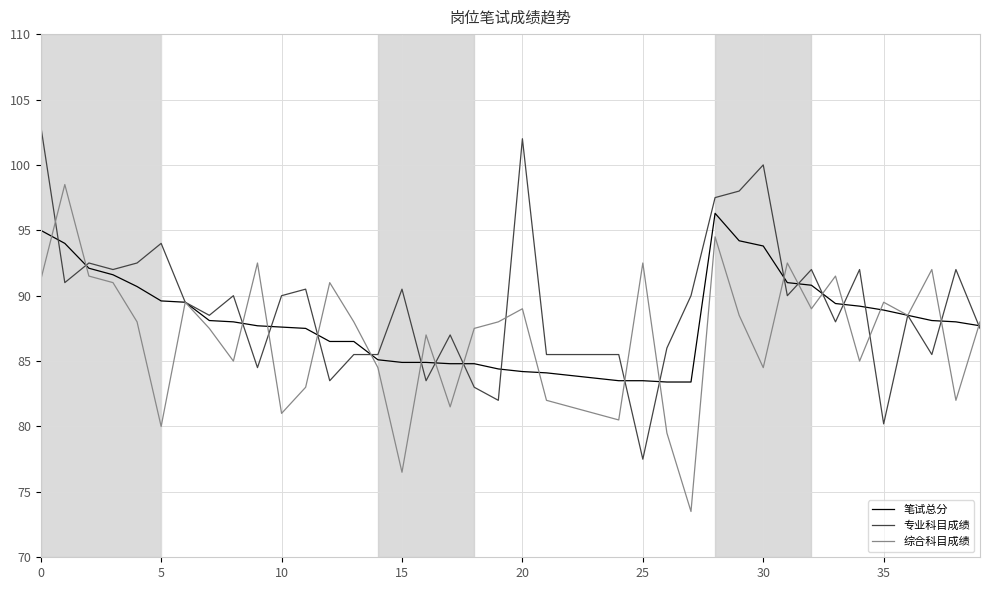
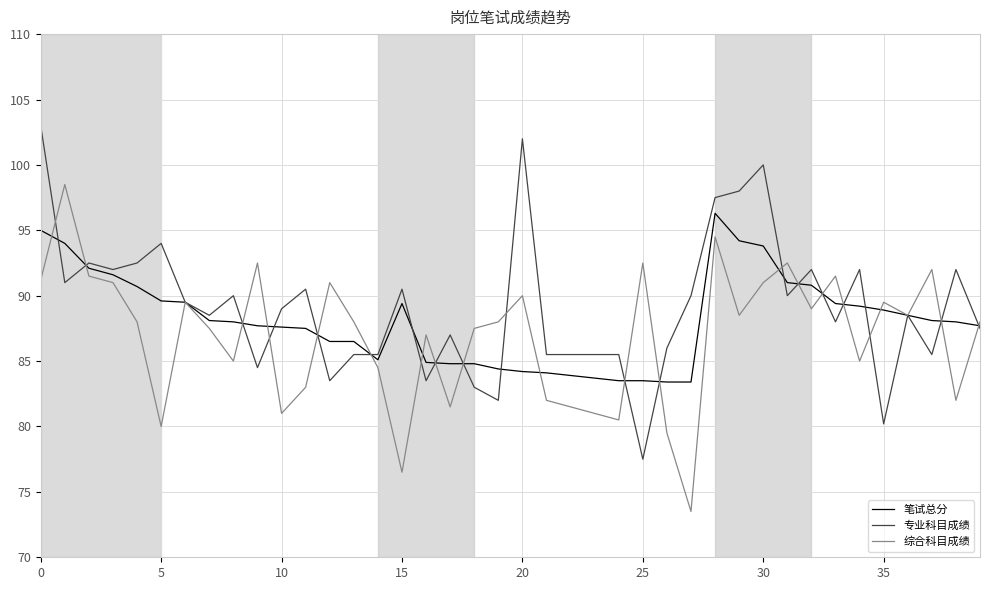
  {
    "笔试总分": {
      "0": 95.0,
      "5": 89.6,
      "10": 87.6,
-     "15": 84.9,
+     "15": 89.4,
      "20": 84.2,
      "25": 83.5,
      "30": 93.8,
      "35": 88.9
    },
    "专业科目成绩": {
      "0": 103,
      "5": 94,
-     "10": 90,
+     "10": 89,
      "15": 90.5,
      "20": 102,
      "25": 77.5,
      "30": 100,
      "35": 80.2
    },
    "综合科目成绩": {
      "0": 91.2,
      "5": 80.0,
      "10": 81.0,
      "15": 76.5,
-     "20": 89,
+     "20": 90,
      "25": 92.5,
-     "30": 84.5,
+     "30": 91.0,
      "35": 89.5
    }
  }
